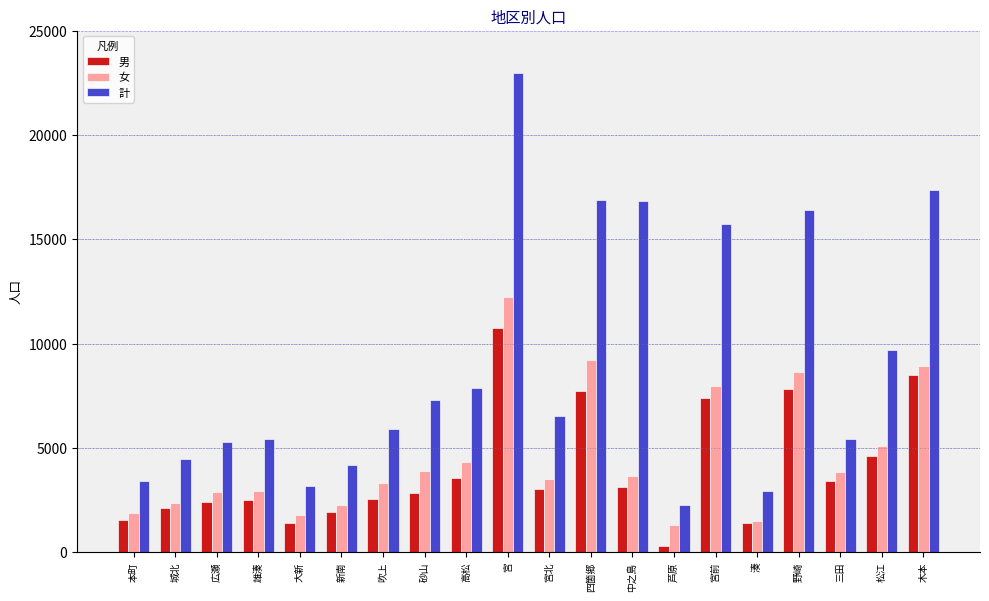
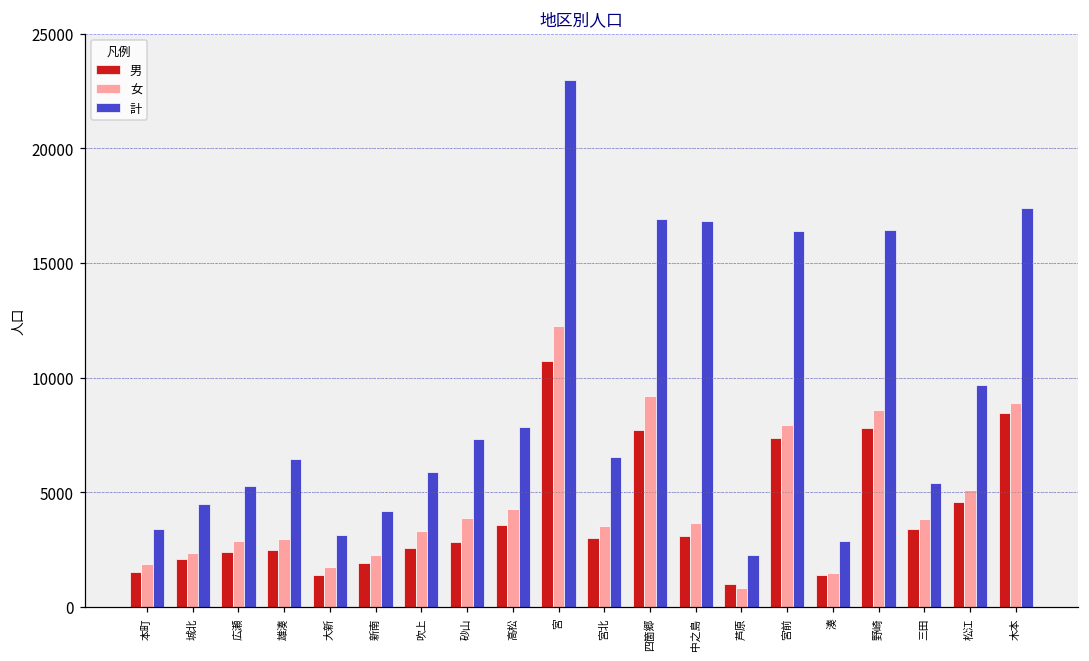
  {
    "男": {
      "本町": 1500,
      "城北": 2100,
      "広瀬": 2400,
      "雄湊": 2500,
      "大新": 1400,
      "新南": 1900,
      "吹上": 2600,
      "砂山": 2800,
      "高松": 3600,
      "宮": 10700,
      "宮北": 3000,
      "四箇郷": 7700,
      "中之島": 3100,
-     "芦原": 300,
+     "芦原": 1000,
      "宮前": 7400,
      "湊": 1400,
      "野崎": 7800,
      "三田": 3400,
      "松江": 4600,
      "木本": 8500
    },
    "女": {
      "本町": 1900,
      "城北": 2400,
      "広瀬": 2900,
      "雄湊": 3000,
      "大新": 1800,
      "新南": 2300,
      "吹上": 3300,
      "砂山": 3900,
      "高松": 4300,
      "宮": 12200,
      "宮北": 3500,
      "四箇郷": 9200,
      "中之島": 3700,
-     "芦原": 1300,
+     "芦原": 800,
      "宮前": 8000,
      "湊": 1500,
      "野崎": 8600,
      "三田": 3800,
      "松江": 5100,
      "木本": 8900
    },
    "計": {
      "本町": 3400,
      "城北": 4500,
      "広瀬": 5300,
-     "雄湊": 5400,
+     "雄湊": 6500,
      "大新": 3200,
      "新南": 4200,
      "吹上": 5900,
      "砂山": 7300,
      "高松": 7900,
      "宮": 23000,
      "宮北": 6500,
      "四箇郷": 16900,
      "中之島": 16900,
      "芦原": 2300,
-     "宮前": 15800,
+     "宮前": 16400,
      "湊": 2900,
      "野崎": 16400,
      "三田": 5400,
      "松江": 9700,
      "木本": 17400
    }
  }
